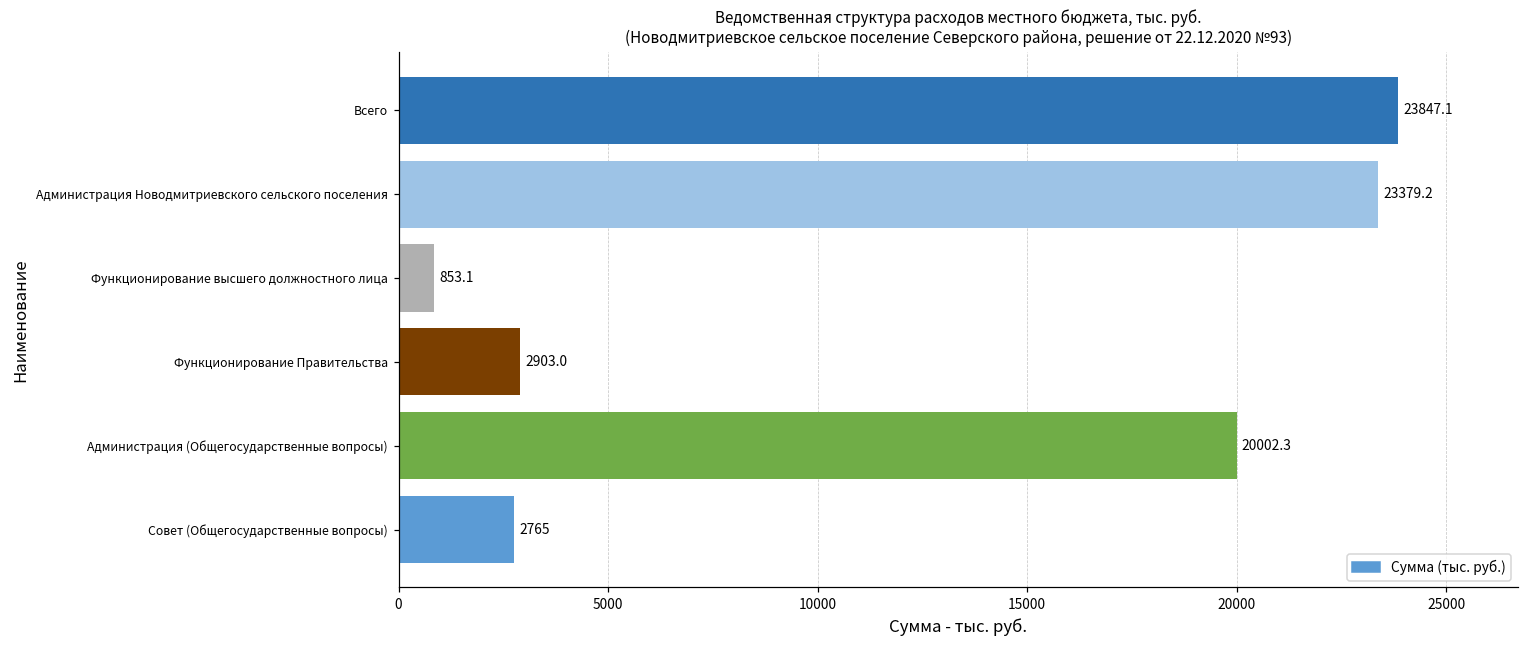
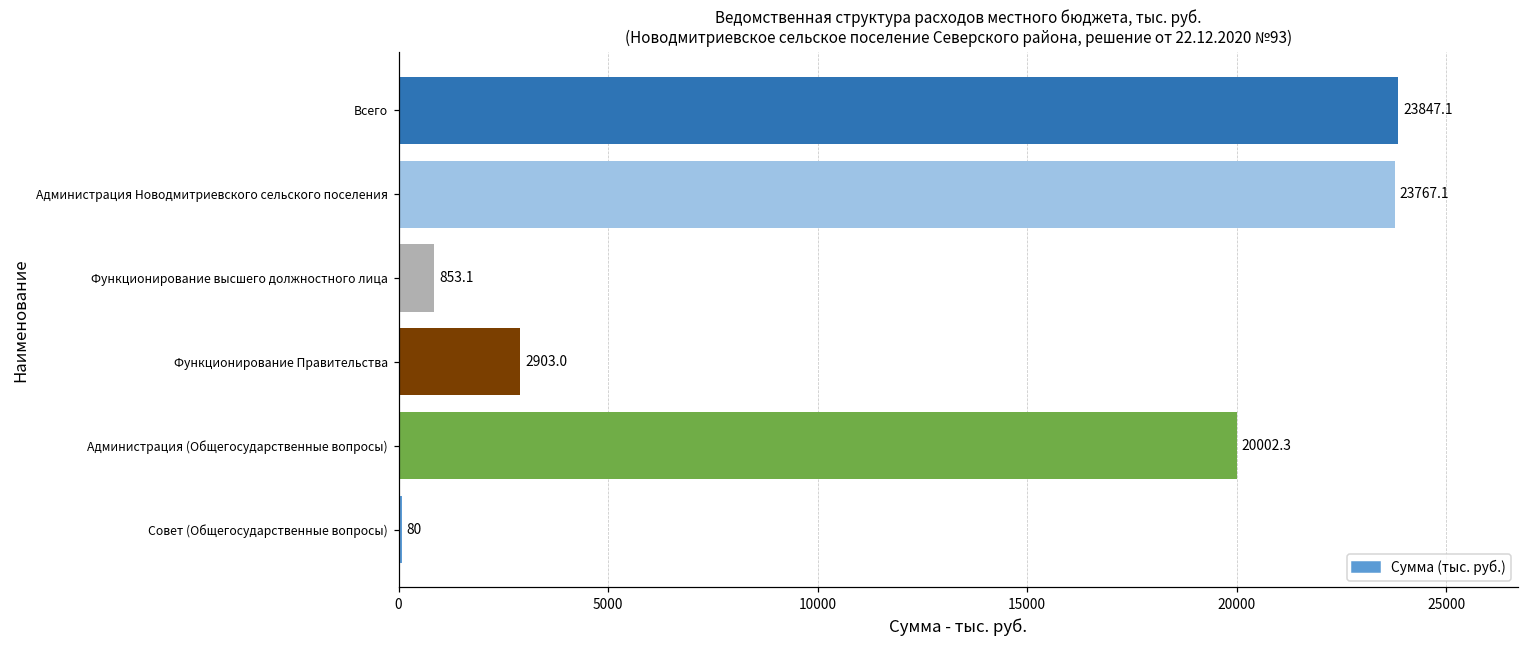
  {
    "Всего": 23847.1,
-   "Администрация Новодмитриевского сельского поселения": 23379.2,
+   "Администрация Новодмитриевского сельского поселения": 23767.1,
    "Функционирование высшего должностного лица": 853.1,
    "Функционирование Правительства": 2903.0,
    "Администрация (Общегосударственные вопросы)": 20002.3,
-   "Совет (Общегосударственные вопросы)": 2765
+   "Совет (Общегосударственные вопросы)": 80
  }
